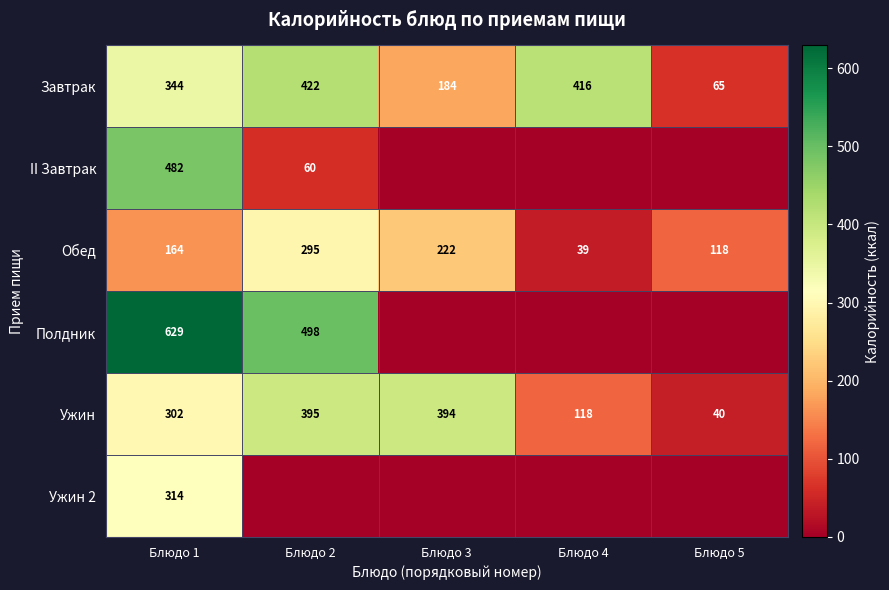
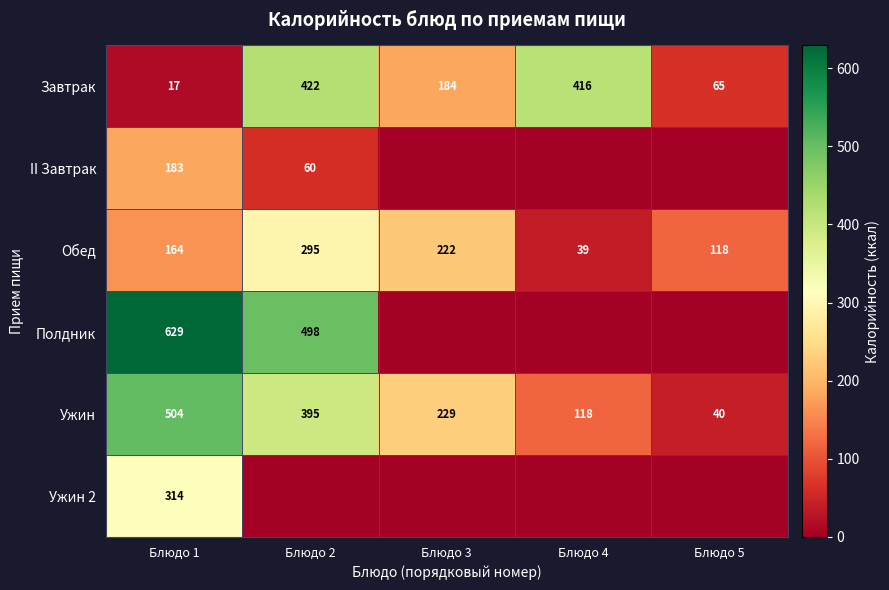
  {
    "Завтрак": {
-     "Блюдо 1": 344,
+     "Блюдо 1": 17,
      "Блюдо 2": 422,
      "Блюдо 3": 184,
      "Блюдо 4": 416,
      "Блюдо 5": 65
    },
    "II Завтрак": {
-     "Блюдо 1": 482,
+     "Блюдо 1": 183,
      "Блюдо 2": 60
    },
    "Обед": {
      "Блюдо 1": 164,
      "Блюдо 2": 295,
      "Блюдо 3": 222,
      "Блюдо 4": 39,
      "Блюдо 5": 118
    },
    "Полдник": {
      "Блюдо 1": 629,
      "Блюдо 2": 498
    },
    "Ужин": {
-     "Блюдо 1": 302,
+     "Блюдо 1": 504,
      "Блюдо 2": 395,
-     "Блюдо 3": 394,
+     "Блюдо 3": 229,
      "Блюдо 4": 118,
      "Блюдо 5": 40
    },
    "Ужин 2": {
      "Блюдо 1": 314
    }
  }
